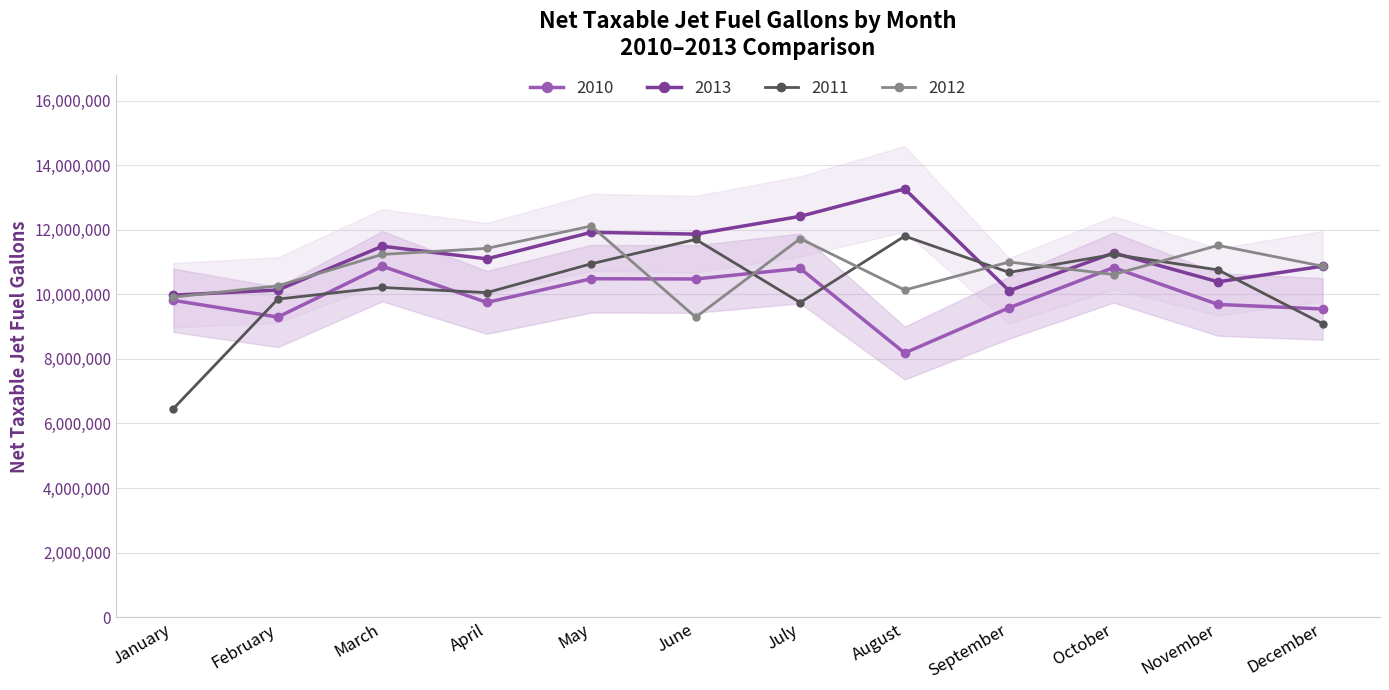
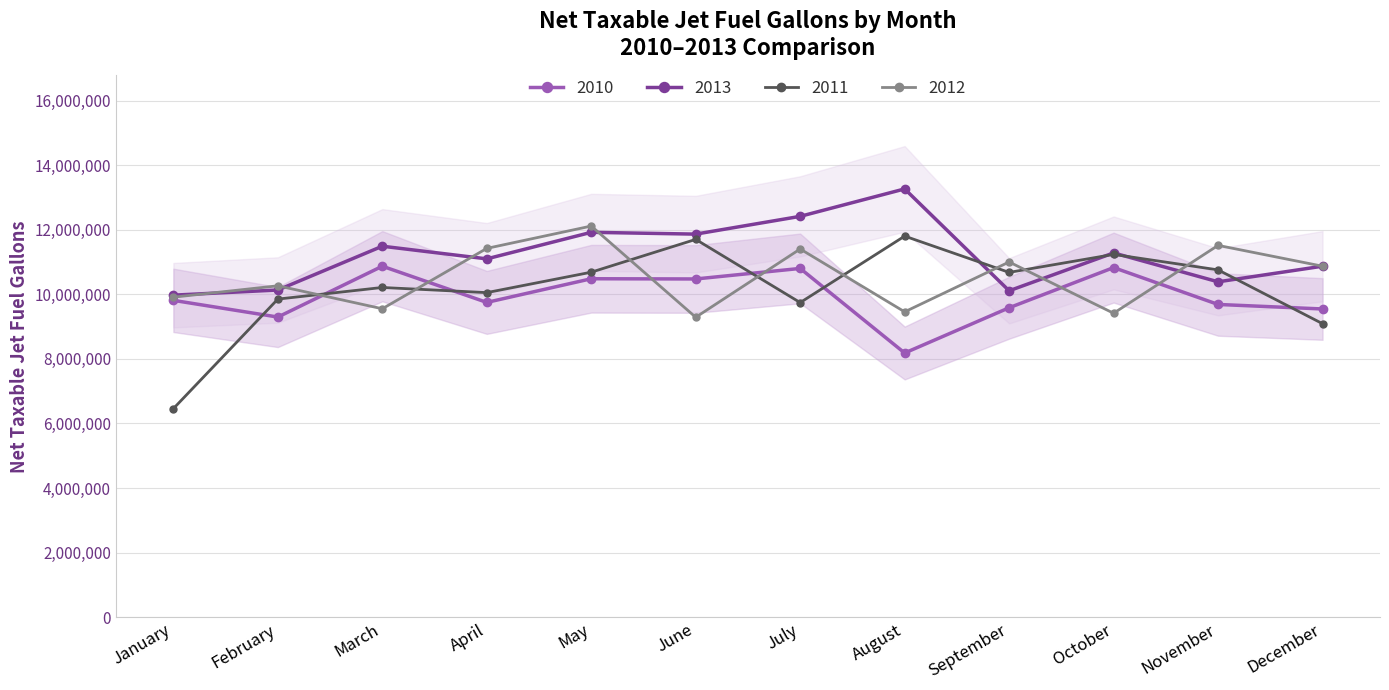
  {
    "2011": {
      "January": "6,500,000",
      "February": "9,900,000",
      "March": "10,200,000",
      "April": "10,100,000",
-     "May": "10,900,000",
+     "May": "10,700,000",
      "June": "11,700,000",
      "July": "9,700,000",
      "August": "11,800,000",
      "September": "10,700,000",
      "November": "10,800,000",
      "December": "9,100,000"
    },
    "2012": {
-     "March": "11,200,000",
+     "March": "9,600,000",
      "April": "11,400,000",
      "May": "12,100,000",
      "June": "9,300,000",
-     "July": "11,700,000",
-     "August": "10,100,000",
+     "July": "11,400,000",
+     "August": "9,500,000",
      "September": "11,000,000",
-     "October": "10,600,000",
+     "October": "9,400,000",
      "November": "11,500,000"
    }
  }
